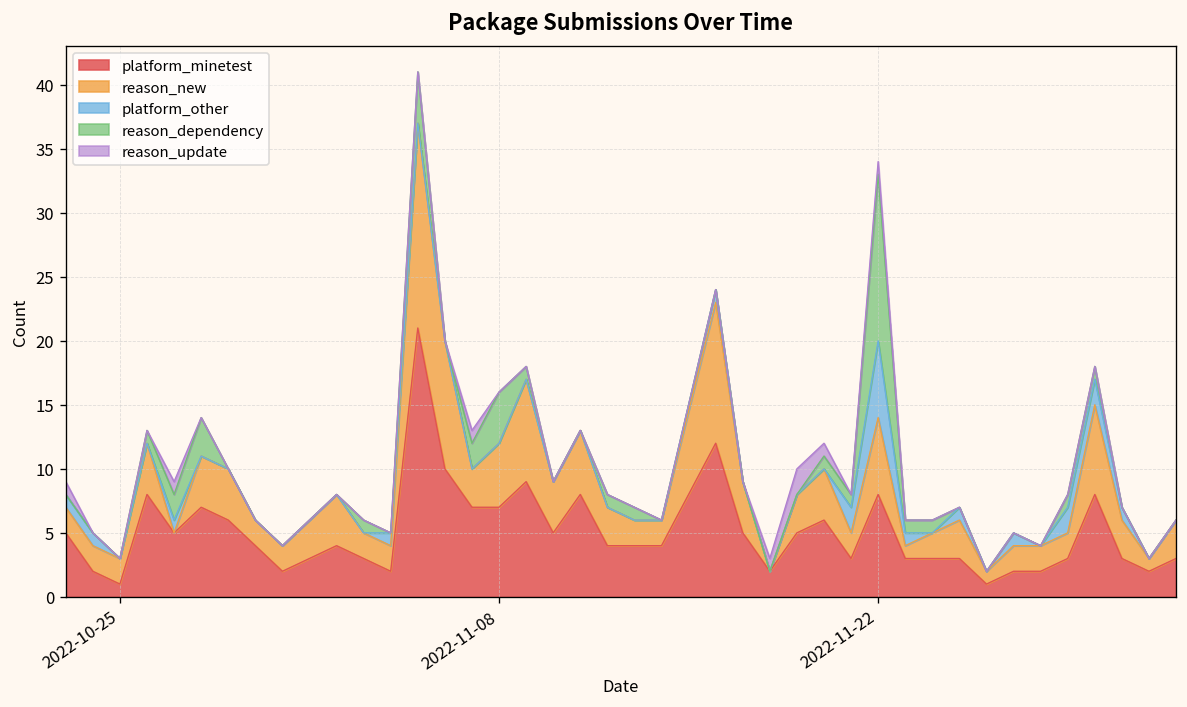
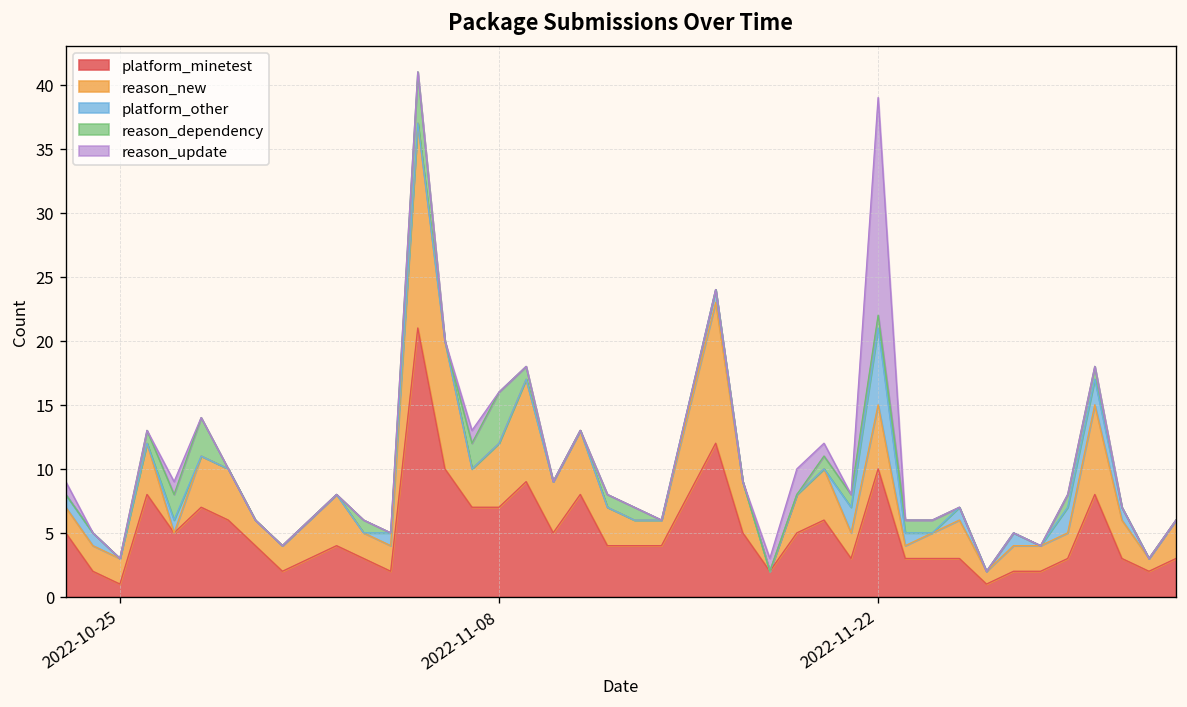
  {
    "platform_minetest": {
      "2022-10-25": 1,
      "2022-11-08": 7,
-     "2022-11-22": 8
+     "2022-11-22": 10
    },
    "reason_new": {
-     "2022-11-22": 6
+     "2022-11-22": 5
    },
    "platform_other": {
      "2022-11-22": 6
    },
    "reason_dependency": {
-     "2022-11-22": 13
+     "2022-11-22": 1
    },
    "reason_update": {
-     "2022-11-22": 1
+     "2022-11-22": 17
    }
  }
